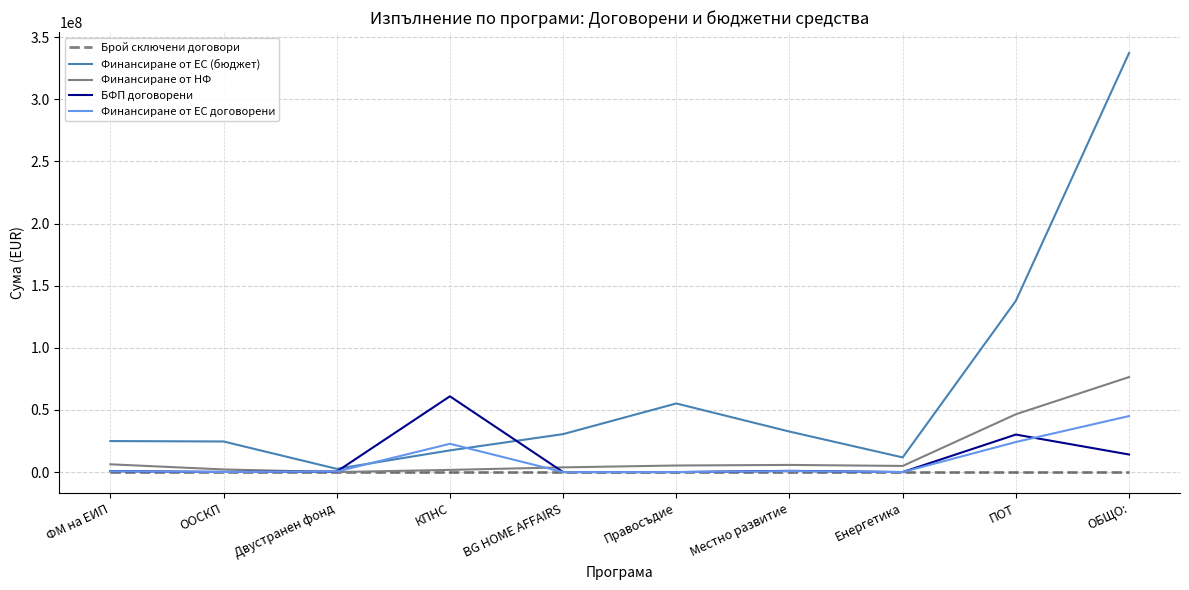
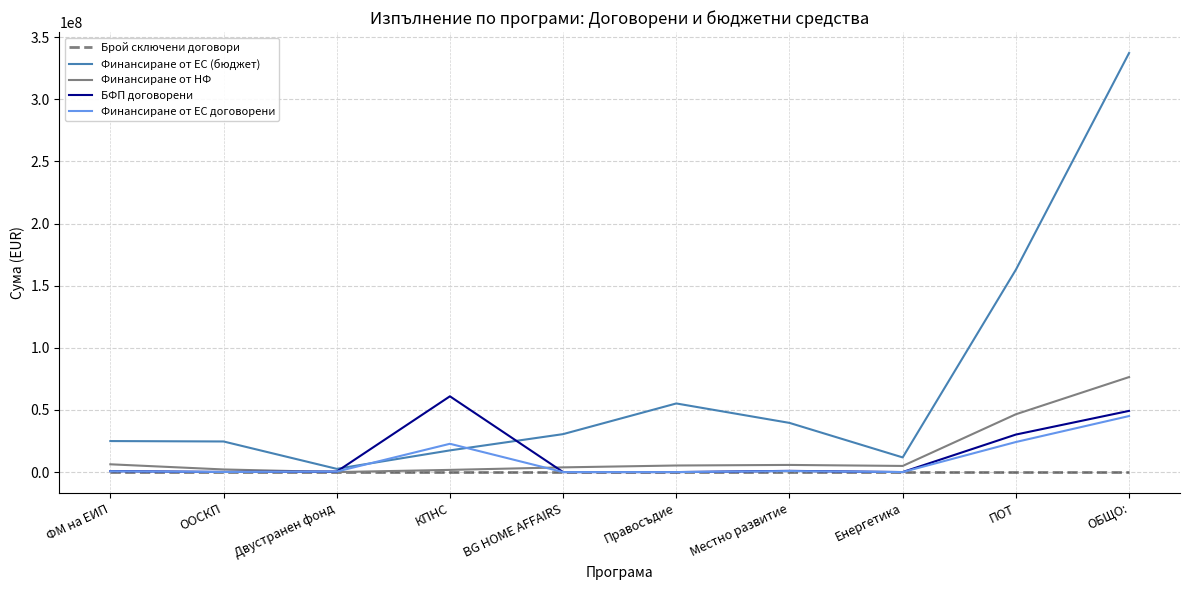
  {
    "Финансиране от ЕС (бюджет)": {
      "ФМ на ЕИП": 25000000,
      "ООСКП": 25000000,
      "Двустранен фонд": 3000000,
      "КПНС": 17000000,
      "BG HOME AFFAIRS": 31000000,
      "Правосъдие": 55000000,
-     "Местно развитие": 33000000,
+     "Местно развитие": 40000000,
      "Енергетика": 12000000,
-     "ПОТ": 138000000,
+     "ПОТ": 163000000,
      "ОБЩО:": 337000000
    },
    "БФП договорени": {
      "КПНС": 61000000,
      "ПОТ": 30000000,
-     "ОБЩО:": 14000000
+     "ОБЩО:": 49000000
    },
    "Финансиране от ЕС договорени": {
      "КПНС": 23000000,
      "ПОТ": 24000000,
      "ОБЩО:": 45000000
    }
  }
